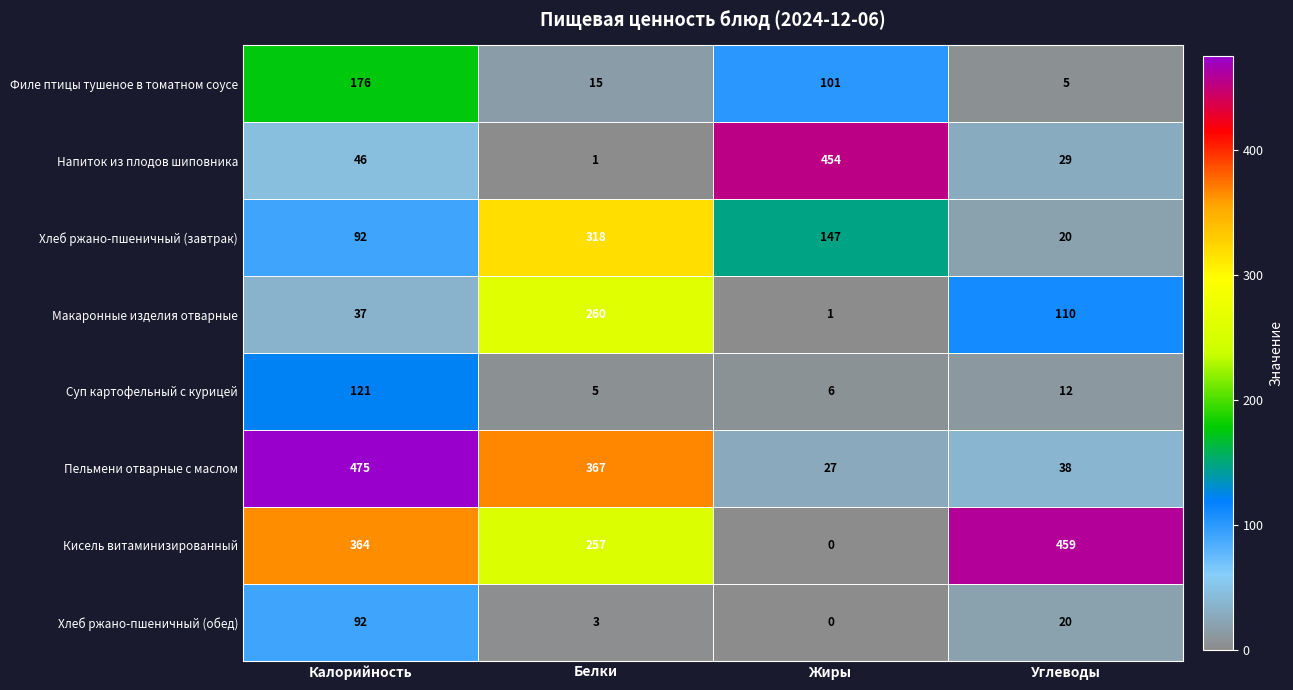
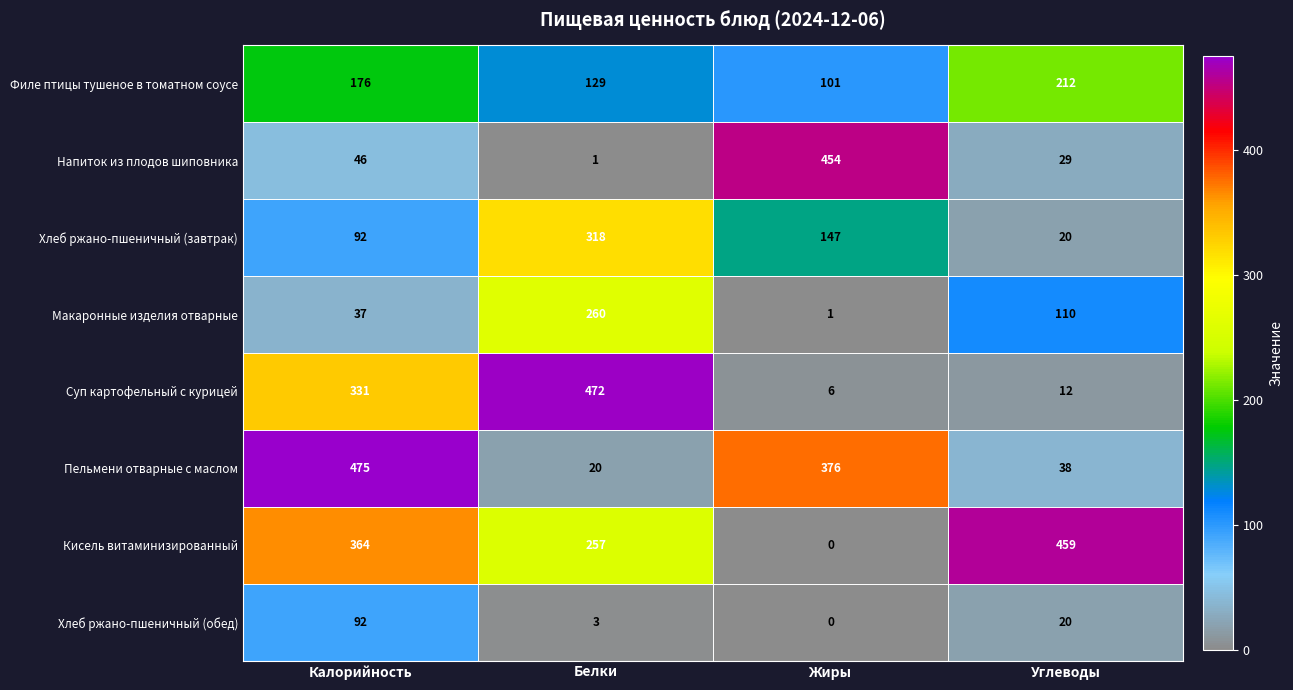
  {
    "Филе птицы тушеное в томатном соусе": {
      "Калорийность": 176,
-     "Белки": 15,
+     "Белки": 129,
      "Жиры": 101,
-     "Углеводы": 5
+     "Углеводы": 212
    },
    "Напиток из плодов шиповника": {
      "Калорийность": 46,
      "Белки": 1,
      "Жиры": 454,
      "Углеводы": 29
    },
    "Хлеб ржано-пшеничный (завтрак)": {
      "Калорийность": 92,
      "Белки": 318,
      "Жиры": 147,
      "Углеводы": 20
    },
    "Макаронные изделия отварные": {
      "Калорийность": 37,
      "Белки": 260,
      "Жиры": 1,
      "Углеводы": 110
    },
    "Суп картофельный с курицей": {
-     "Калорийность": 121,
-     "Белки": 5,
+     "Калорийность": 331,
+     "Белки": 472,
      "Жиры": 6,
      "Углеводы": 12
    },
    "Пельмени отварные с маслом": {
      "Калорийность": 475,
-     "Белки": 367,
-     "Жиры": 27,
+     "Белки": 20,
+     "Жиры": 376,
      "Углеводы": 38
    },
    "Кисель витаминизированный": {
      "Калорийность": 364,
      "Белки": 257,
      "Жиры": 0,
      "Углеводы": 459
    },
    "Хлеб ржано-пшеничный (обед)": {
      "Калорийность": 92,
      "Белки": 3,
      "Жиры": 0,
      "Углеводы": 20
    }
  }
